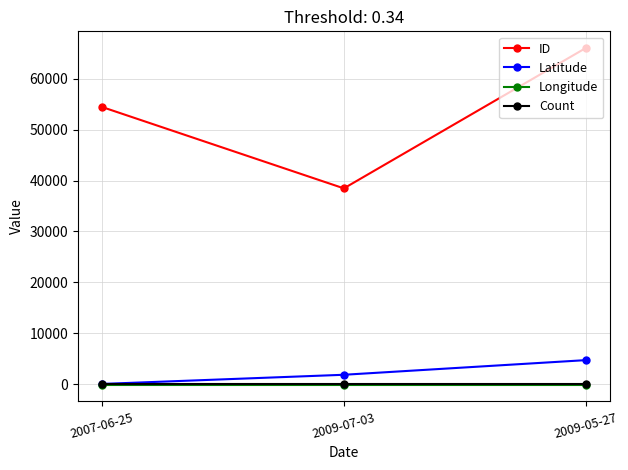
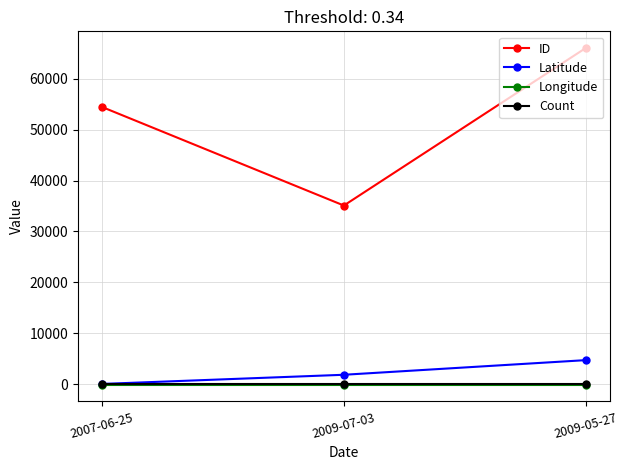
  {
    "ID": {
      "2007-06-25": 54000,
-     "2009-07-03": 38000
+     "2009-07-03": 35000
    },
    "Latitude": {
      "2009-07-03": 2000,
      "2009-05-27": 5000
    }
  }
